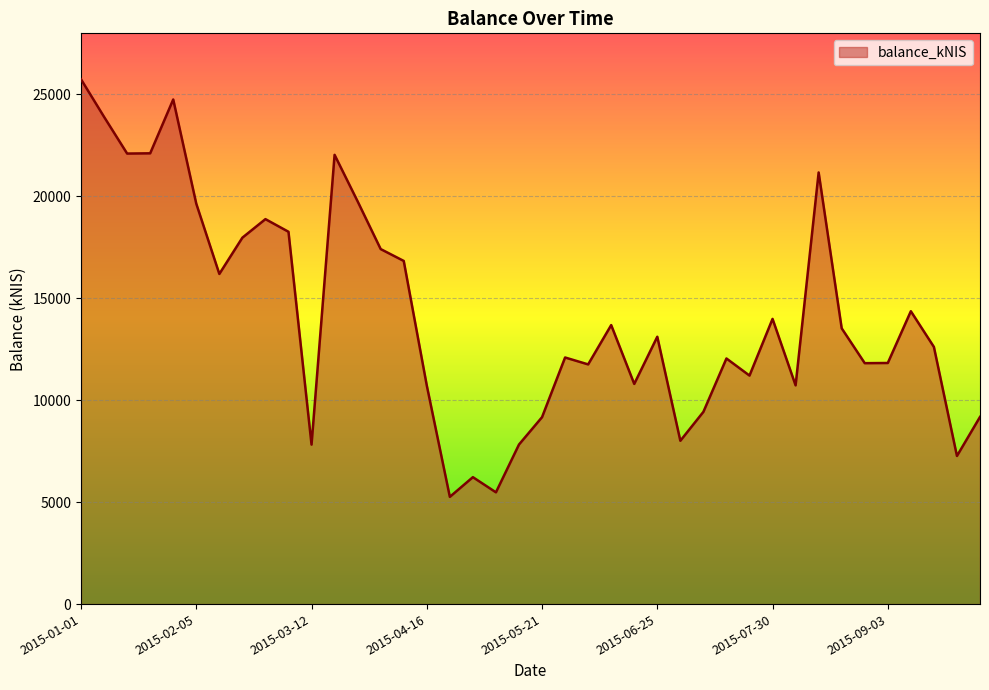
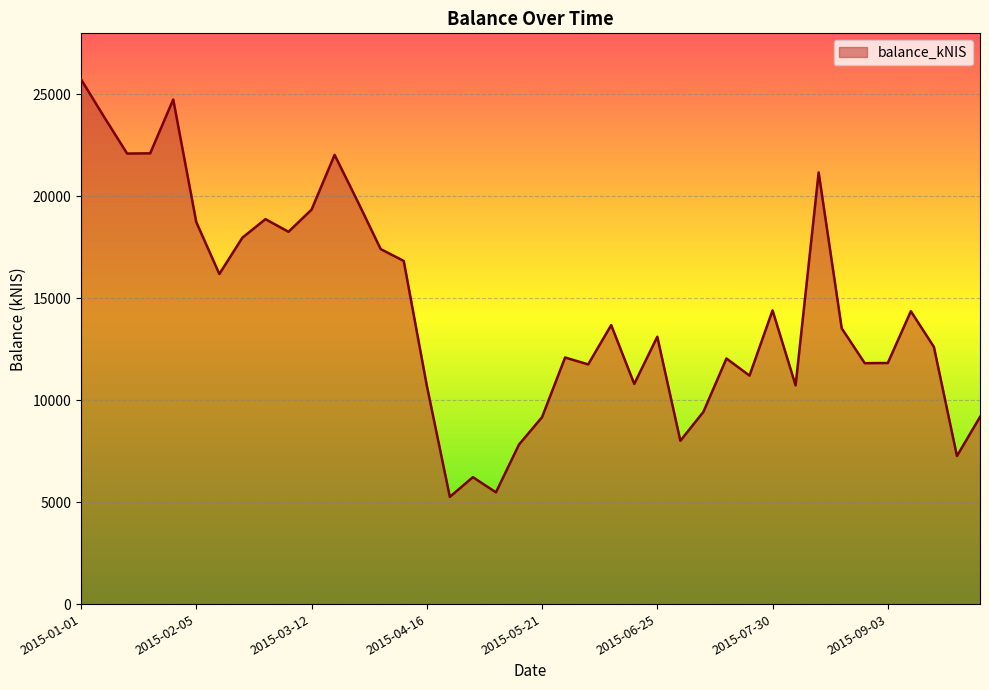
  {
    "2015-01-01": 25700,
-   "2015-02-05": 19600,
-   "2015-03-12": 7800,
+   "2015-02-05": 18700,
+   "2015-03-12": 19400,
    "2015-04-16": 10700,
    "2015-05-21": 9200,
    "2015-06-25": 13100,
-   "2015-07-30": 14000,
+   "2015-07-30": 14400,
    "2015-09-03": 11800
  }
